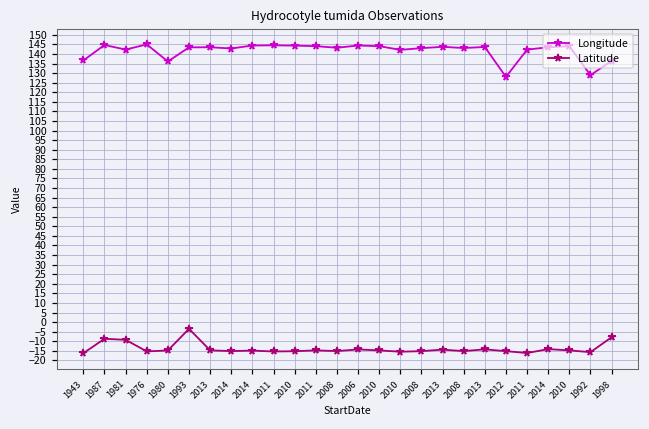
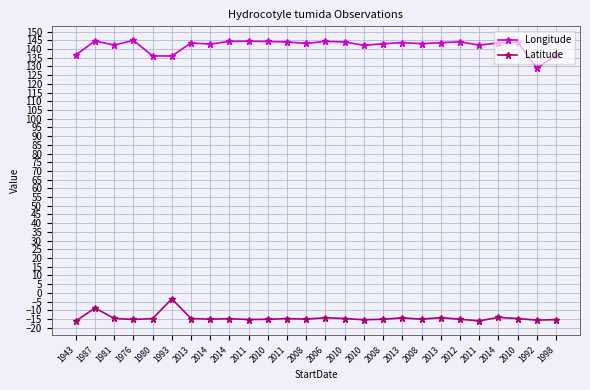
  {
    "Longitude": {
      "1943": 137,
      "1987": 145,
      "1981": 142,
      "1976": 145,
      "1980": 136,
-     "1993": 143,
+     "1993": 136,
      "2006": 144,
-     "2012": 128,
+     "2012": 144,
      "1992": 129
    },
    "Latitude": {
      "1943": -16,
      "1987": -9,
-     "1981": -9,
+     "1981": -15,
      "1976": -15,
      "1980": -15,
      "1993": -3,
      "2006": -14,
      "2012": -15,
      "1992": -16,
-     "1998": -8
+     "1998": -15
    }
  }
